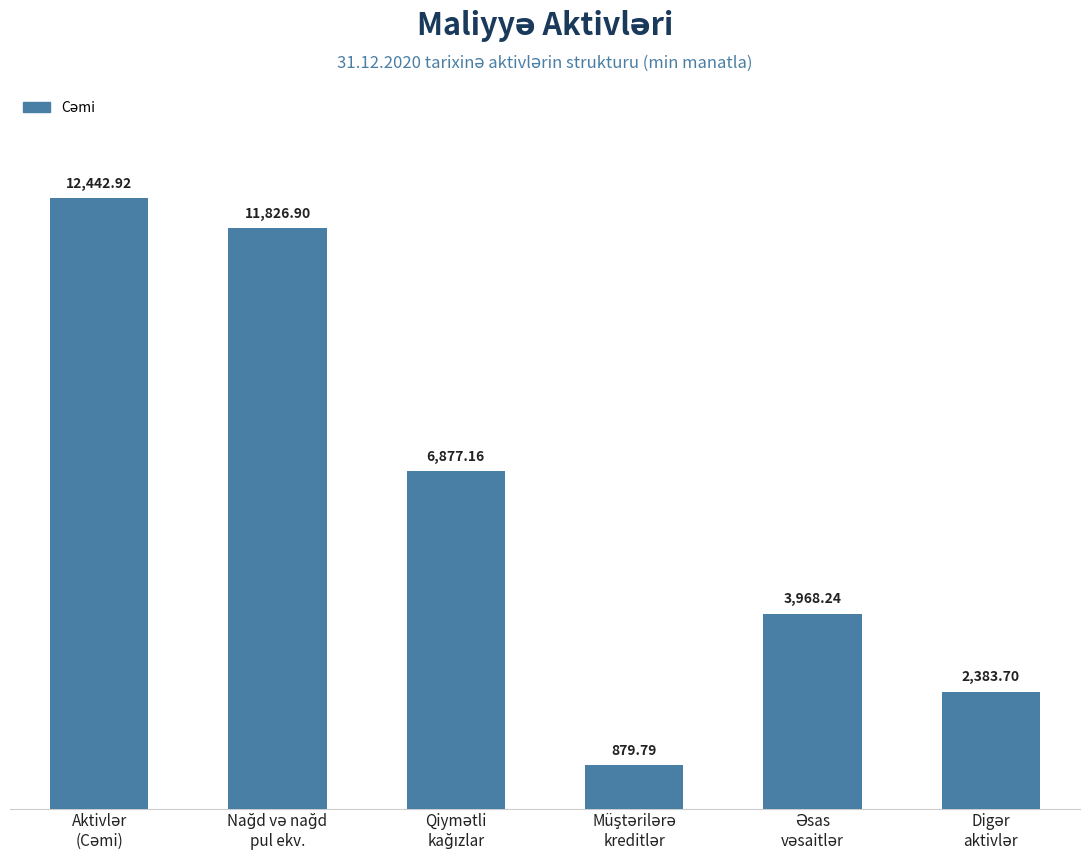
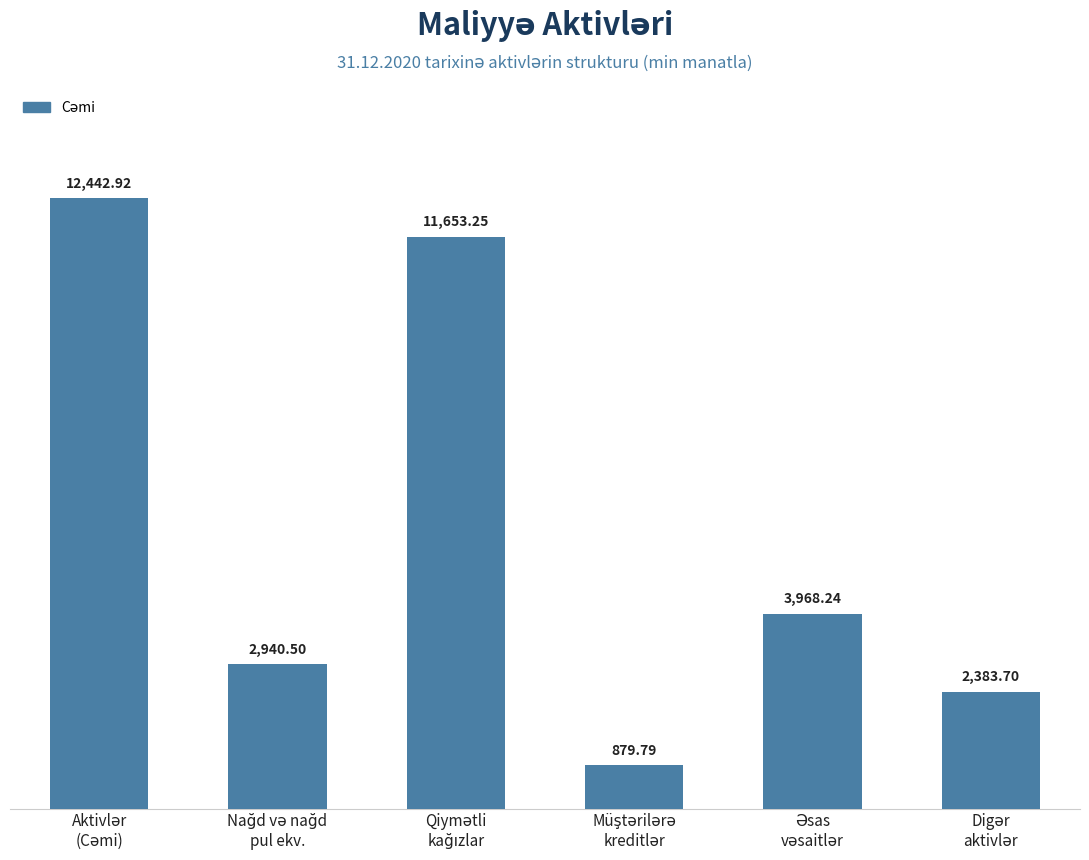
  {
    "Aktivlər (Cəmi)": "12,442.92",
-   "Nağd və nağd pul ekv.": "11,826.90",
-   "Qiymətli kağızlar": "6,877.16",
+   "Nağd və nağd pul ekv.": "2,940.50",
+   "Qiymətli kağızlar": "11,653.25",
    "Müştərilərə kreditlər": "879.79",
    "Əsas vəsaitlər": "3,968.24",
    "Digər aktivlər": "2,383.70"
  }
